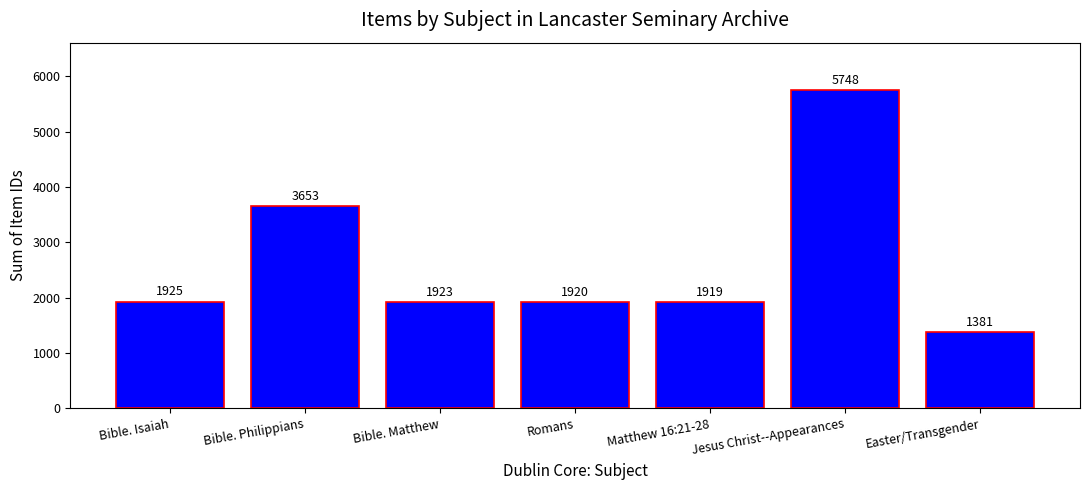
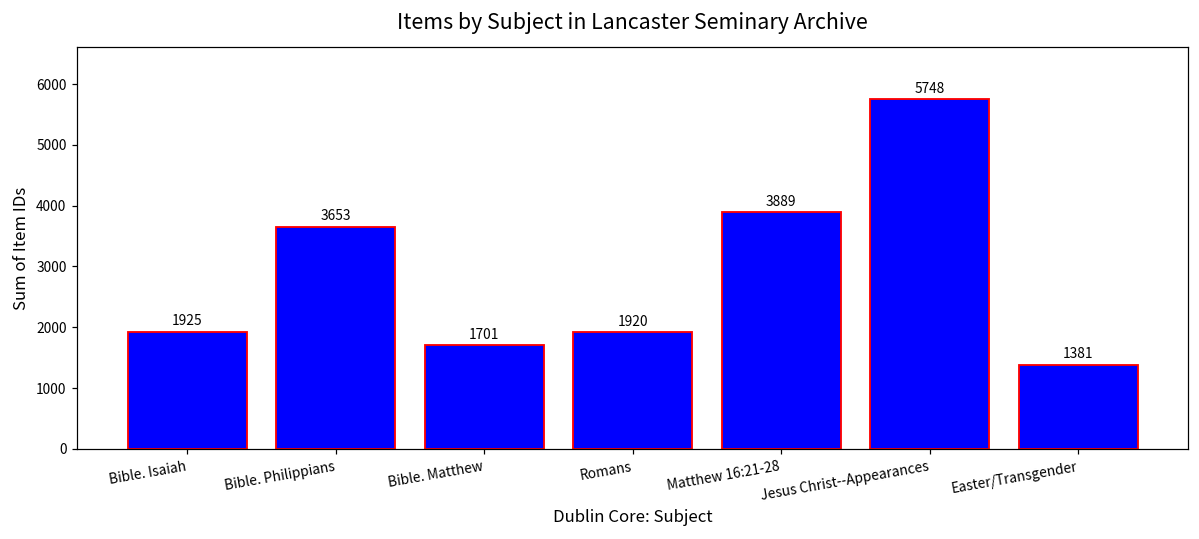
  {
    "Bible. Isaiah": 1925,
    "Bible. Philippians": 3653,
-   "Bible. Matthew": 1923,
+   "Bible. Matthew": 1701,
    "Romans": 1920,
-   "Matthew 16:21-28": 1919,
+   "Matthew 16:21-28": 3889,
    "Jesus Christ--Appearances": 5748,
    "Easter/Transgender": 1381
  }
